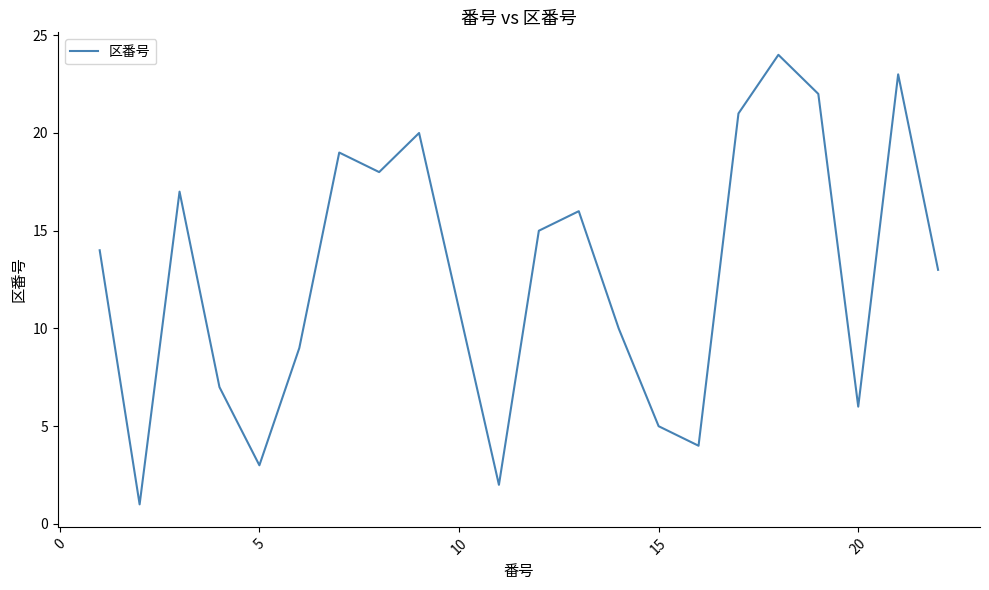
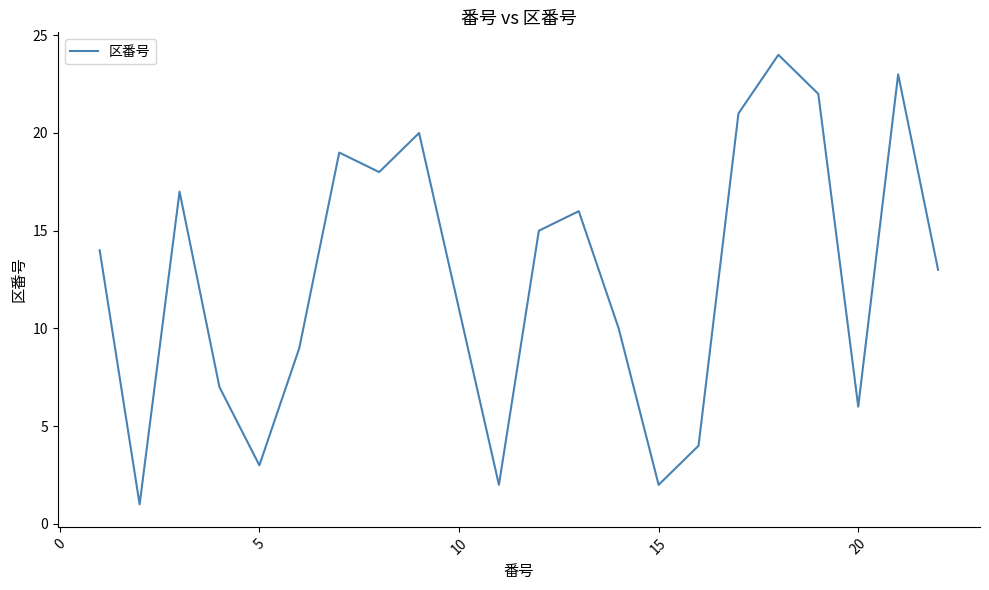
  {
    "5": 3,
    "10": 11,
-   "15": 5,
+   "15": 2,
    "20": 6
  }
